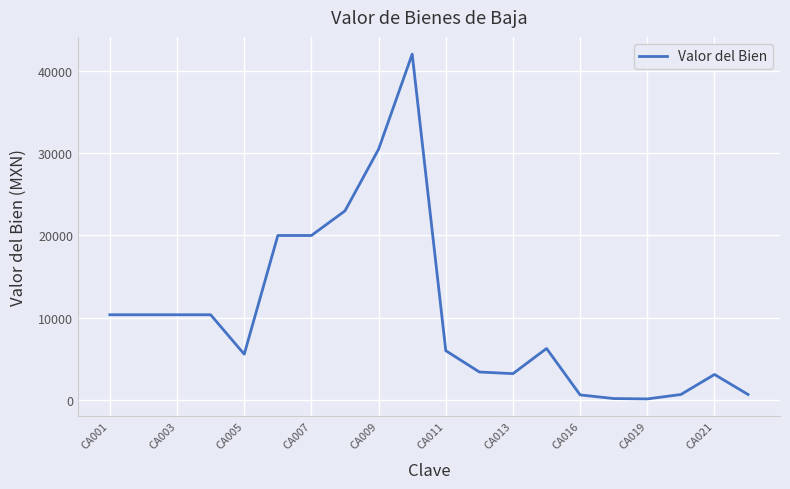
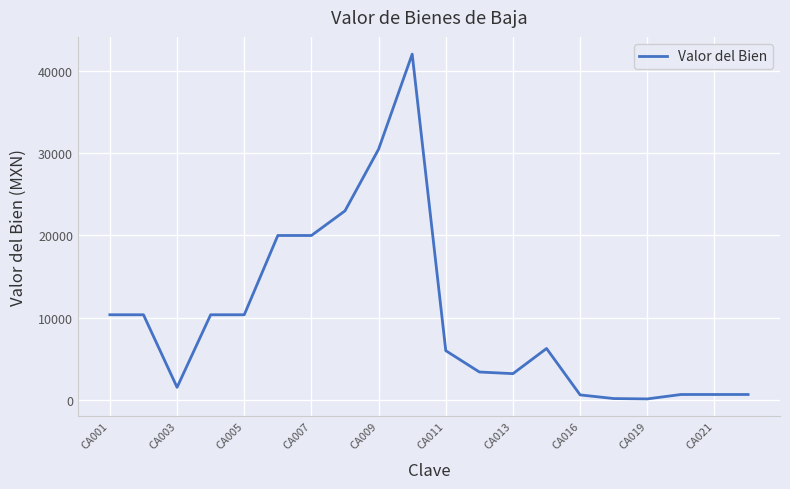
  {
    "CA001": 10000,
-   "CA003": 10000,
-   "CA005": 6000,
+   "CA003": 2000,
+   "CA005": 10000,
    "CA007": 20000,
    "CA009": 30000,
    "CA011": 6000,
    "CA013": 3000,
    "CA016": 1000,
    "CA019": 0,
-   "CA021": 3000
+   "CA021": 1000
  }
